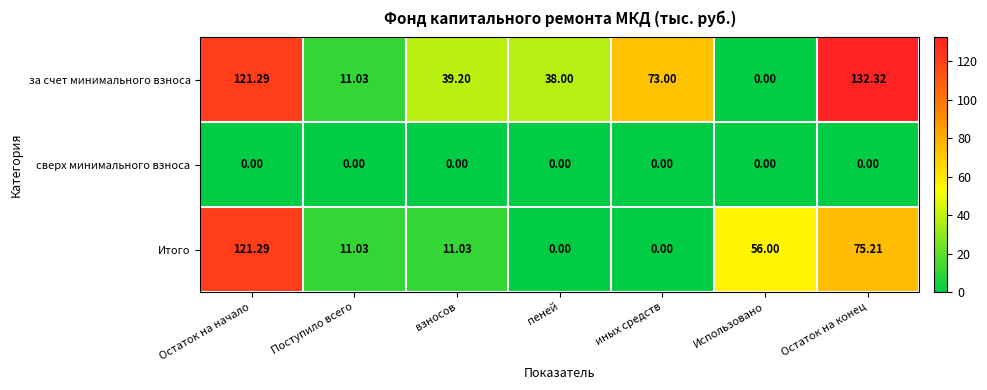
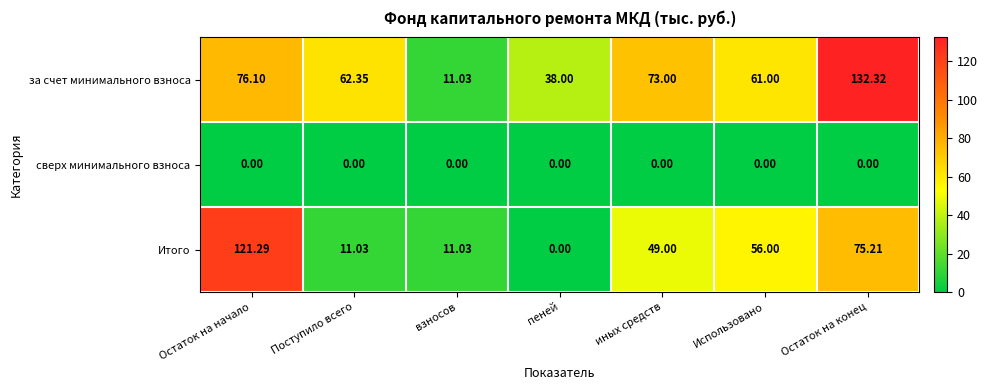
  {
    "за счет минимального взноса": {
-     "Остаток на начало": 121.29,
-     "Поступило всего": 11.03,
-     "взносов": 39.20,
+     "Остаток на начало": 76.10,
+     "Поступило всего": 62.35,
+     "взносов": 11.03,
      "пеней": 38.00,
      "иных средств": 73.00,
-     "Использовано": 0.00,
+     "Использовано": 61.00,
      "Остаток на конец": 132.32
    },
    "сверх минимального взноса": {
      "Остаток на начало": 0.00,
      "Поступило всего": 0.00,
      "взносов": 0.00,
      "пеней": 0.00,
      "иных средств": 0.00,
      "Использовано": 0.00,
      "Остаток на конец": 0.00
    },
    "Итого": {
      "Остаток на начало": 121.29,
      "Поступило всего": 11.03,
      "взносов": 11.03,
      "пеней": 0.00,
-     "иных средств": 0.00,
+     "иных средств": 49.00,
      "Использовано": 56.00,
      "Остаток на конец": 75.21
    }
  }
